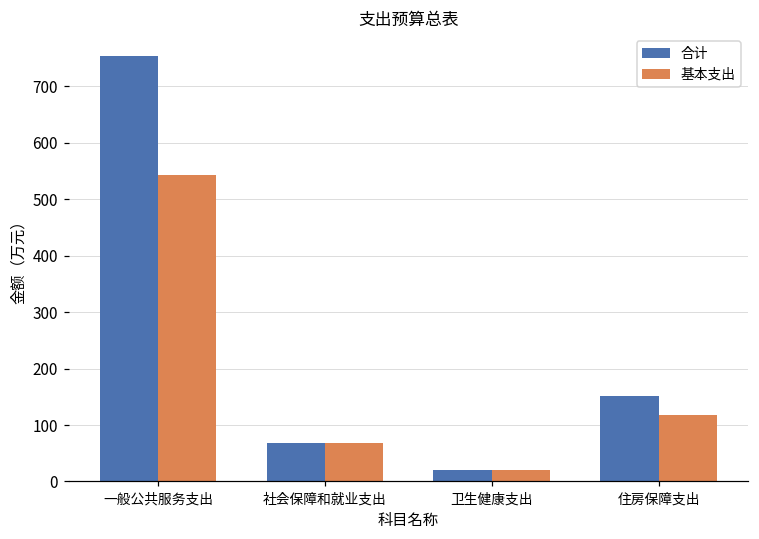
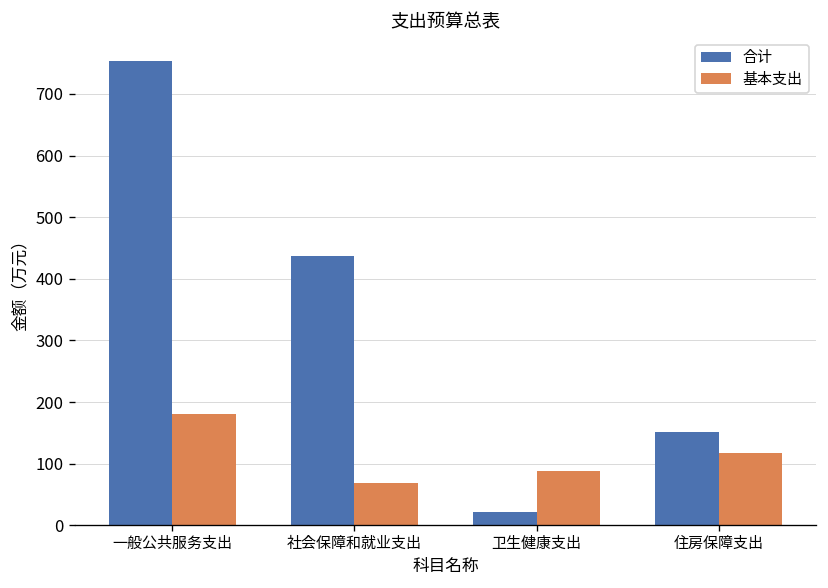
  {
    "合计": {
      "一般公共服务支出": 750,
-     "社会保障和就业支出": 70,
+     "社会保障和就业支出": 440,
      "卫生健康支出": 20,
      "住房保障支出": 150
    },
    "基本支出": {
-     "一般公共服务支出": 540,
+     "一般公共服务支出": 180,
      "社会保障和就业支出": 70,
-     "卫生健康支出": 20,
+     "卫生健康支出": 90,
      "住房保障支出": 120
    }
  }
